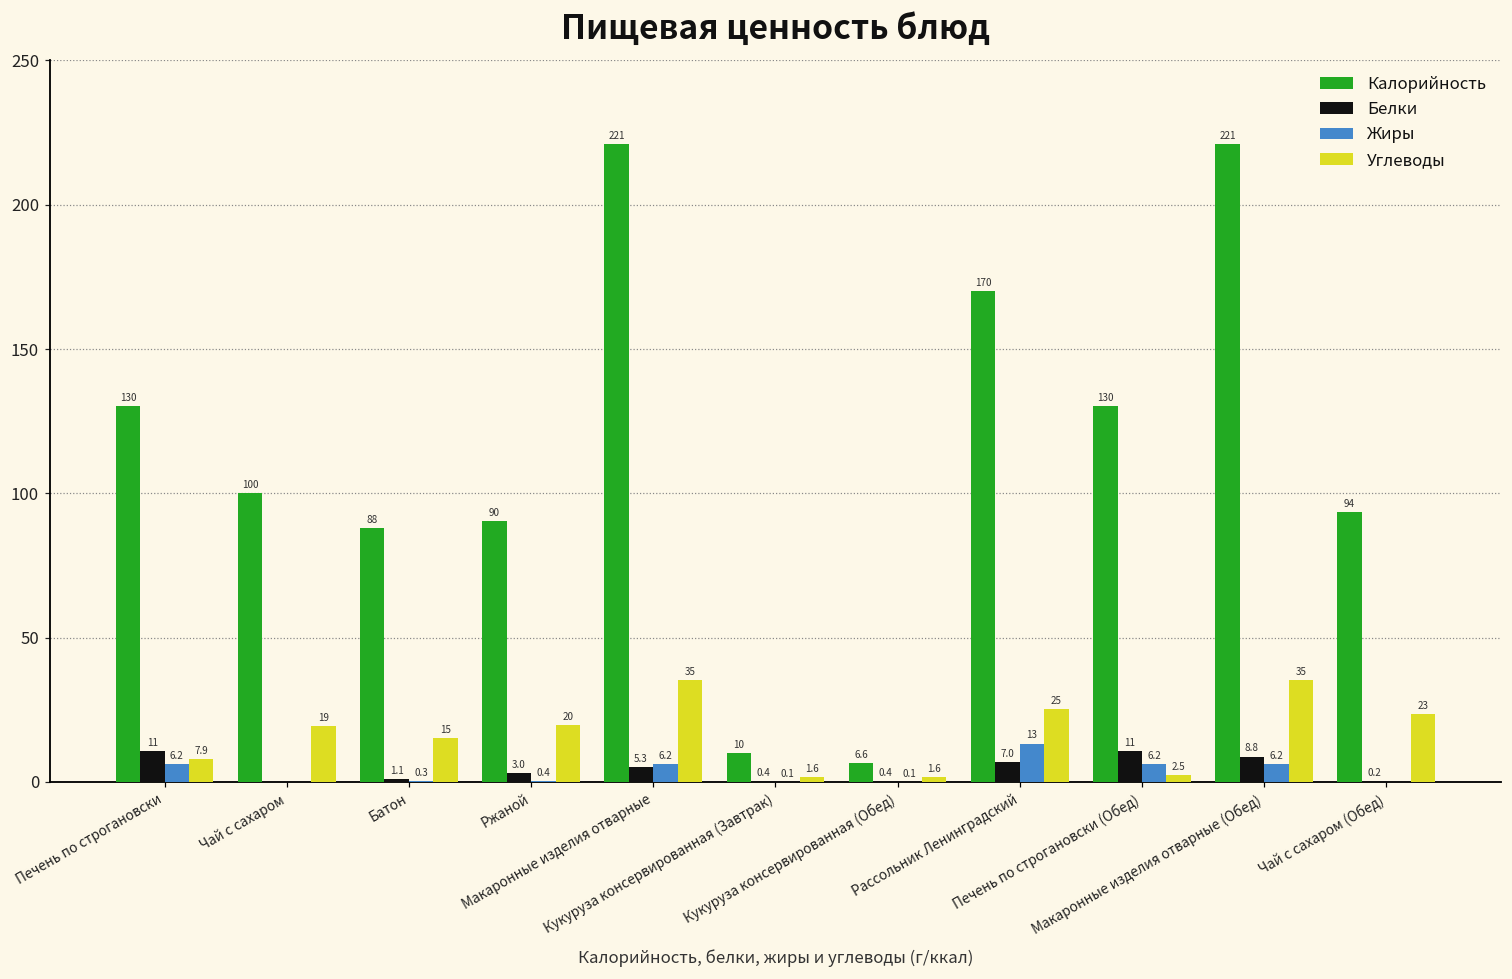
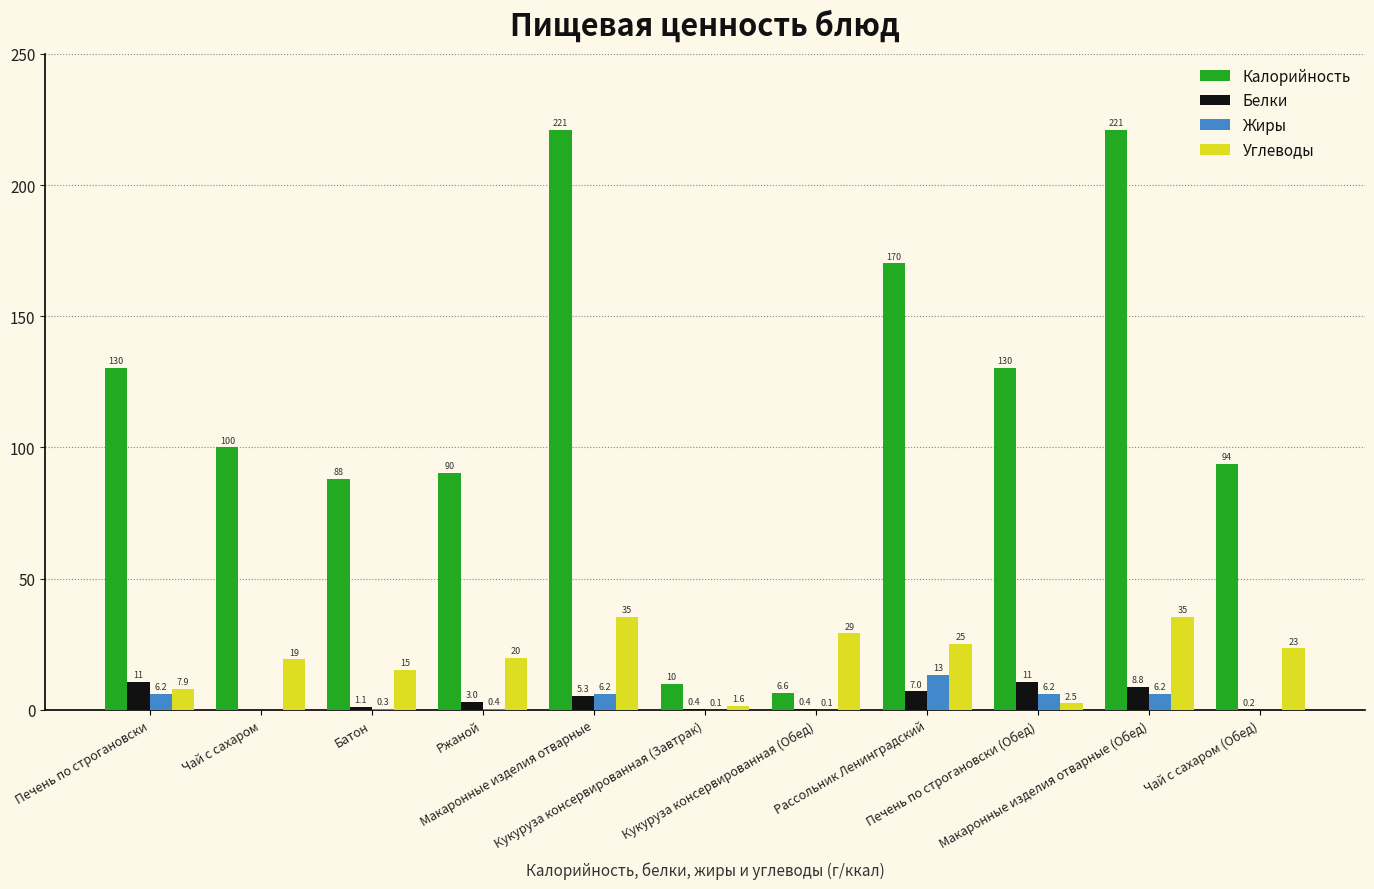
  {
    "Калорийность": {
      "Печень по строгановски": 130,
      "Чай с сахаром": 100,
      "Батон": 88,
      "Ржаной": 90,
      "Макаронные изделия отварные": 221,
      "Кукуруза консервированная (Завтрак)": 10,
      "Кукуруза консервированная (Обед)": 6.6,
      "Рассольник Ленинградский": 170,
      "Печень по строгановски (Обед)": 130,
      "Макаронные изделия отварные (Обед)": 221,
      "Чай с сахаром (Обед)": 94
    },
    "Белки": {
      "Печень по строгановски": 11,
      "Батон": 1.1,
      "Ржаной": 3.0,
      "Макаронные изделия отварные": 5.3,
      "Кукуруза консервированная (Завтрак)": 0.4,
      "Кукуруза консервированная (Обед)": 0.4,
      "Рассольник Ленинградский": 7.0,
      "Печень по строгановски (Обед)": 11,
      "Макаронные изделия отварные (Обед)": 8.8,
      "Чай с сахаром (Обед)": 0.2
    },
    "Жиры": {
      "Печень по строгановски": 6.2,
      "Батон": 0.3,
      "Ржаной": 0.4,
      "Макаронные изделия отварные": 6.2,
      "Кукуруза консервированная (Завтрак)": 0.1,
      "Кукуруза консервированная (Обед)": 0.1,
      "Рассольник Ленинградский": 13,
      "Печень по строгановски (Обед)": 6.2,
      "Макаронные изделия отварные (Обед)": 6.2
    },
    "Углеводы": {
      "Печень по строгановски": 7.9,
      "Чай с сахаром": 19,
      "Батон": 15,
      "Ржаной": 20,
      "Макаронные изделия отварные": 35,
      "Кукуруза консервированная (Завтрак)": 1.6,
-     "Кукуруза консервированная (Обед)": 1.6,
+     "Кукуруза консервированная (Обед)": 29,
      "Рассольник Ленинградский": 25,
      "Печень по строгановски (Обед)": 2.5,
      "Макаронные изделия отварные (Обед)": 35,
      "Чай с сахаром (Обед)": 23
    }
  }
